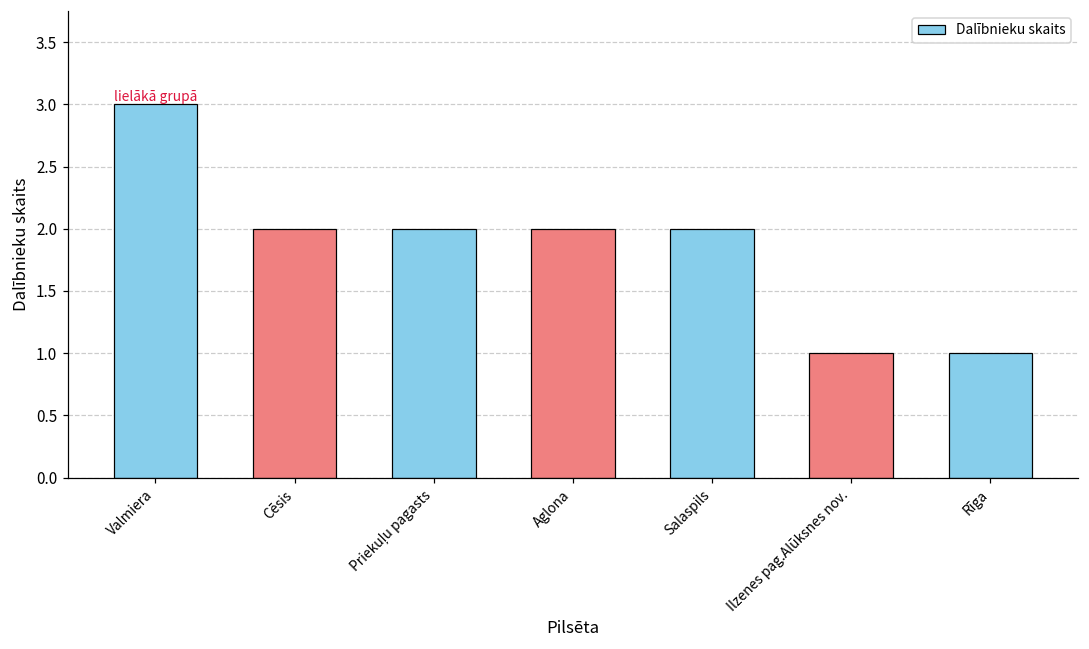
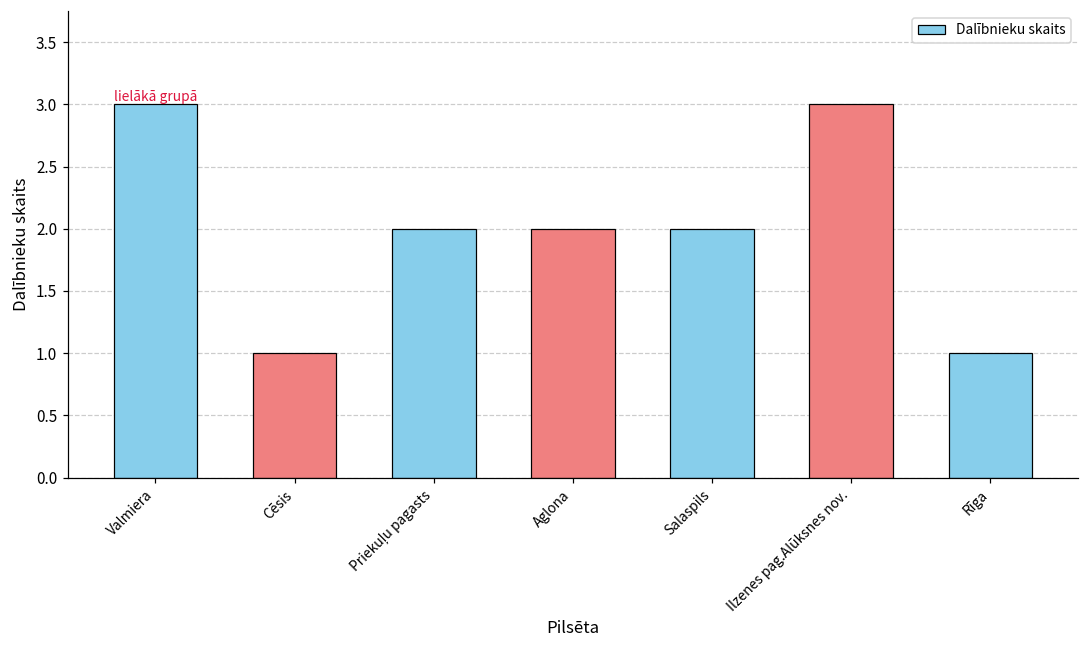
  {
    "Valmiera": 3,
-   "Cēsis": 2,
+   "Cēsis": 1,
    "Priekuļu pagasts": 2,
    "Aglona": 2,
    "Salaspils": 2,
-   "Ilzenes pag.Alūksnes nov.": 1,
+   "Ilzenes pag.Alūksnes nov.": 3,
    "Rīga": 1
  }
